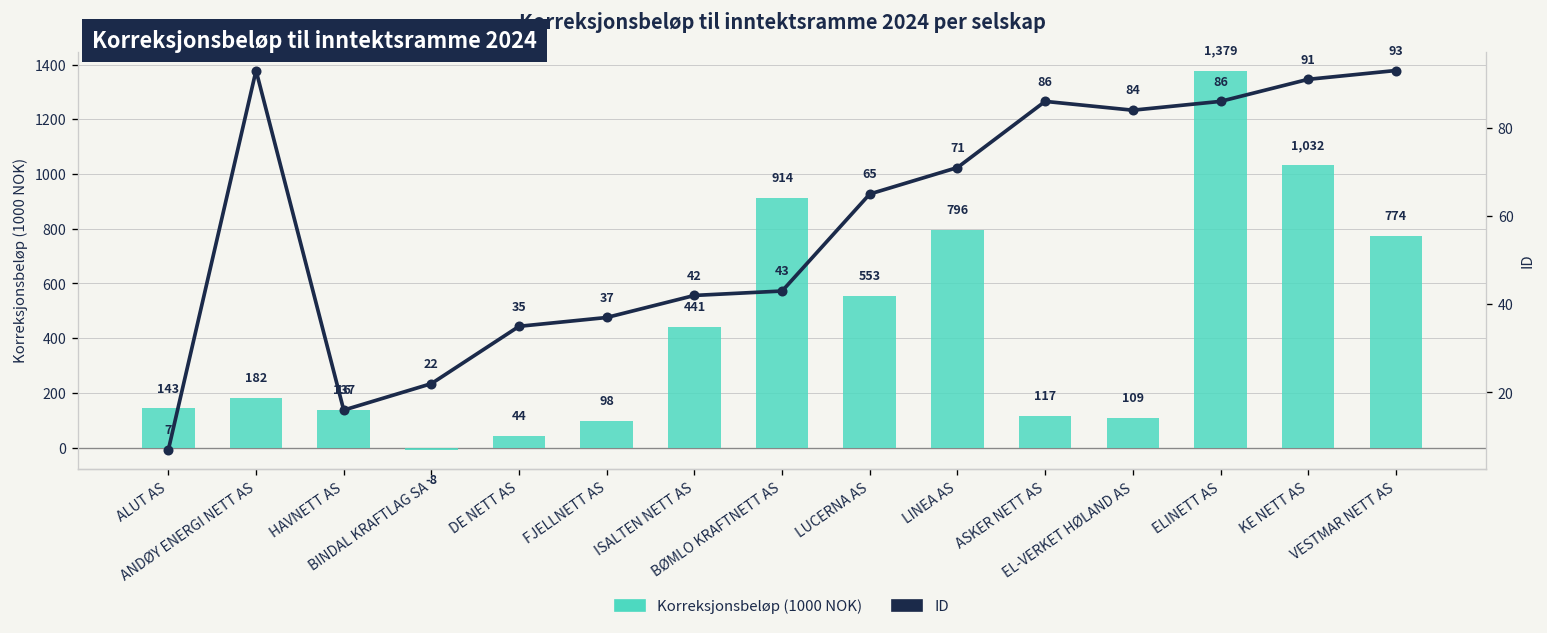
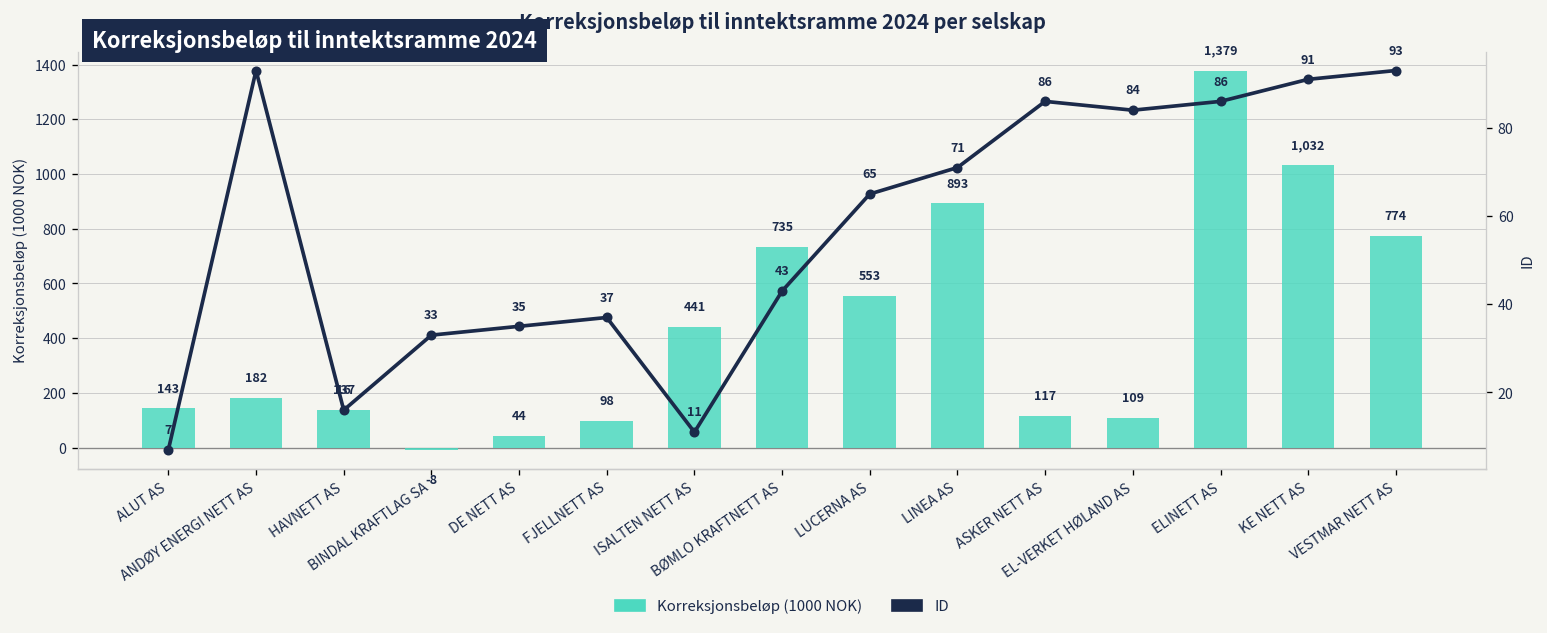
  {
    "Korreksjonsbeløp (1000 NOK)": {
      "ALUT AS": "143",
      "ANDØY ENERGI NETT AS": "182",
      "BINDAL KRAFTLAG SA": "-8",
      "DE NETT AS": "44",
      "FJELLNETT AS": "98",
      "ISALTEN NETT AS": "441",
-     "BØMLO KRAFTNETT AS": "914",
+     "BØMLO KRAFTNETT AS": "735",
      "LUCERNA AS": "553",
-     "LINEA AS": "796",
+     "LINEA AS": "893",
      "ASKER NETT AS": "117",
      "EL-VERKET HØLAND AS": "109",
      "ELINETT AS": "1,379",
      "KE NETT AS": "1,032",
      "VESTMAR NETT AS": "774"
    },
    "ID": {
      "ALUT AS": "7",
-     "BINDAL KRAFTLAG SA": "22",
+     "BINDAL KRAFTLAG SA": "33",
      "DE NETT AS": "35",
      "FJELLNETT AS": "37",
-     "ISALTEN NETT AS": "42",
+     "ISALTEN NETT AS": "11",
      "BØMLO KRAFTNETT AS": "43",
      "LUCERNA AS": "65",
      "LINEA AS": "71",
      "ASKER NETT AS": "86",
      "EL-VERKET HØLAND AS": "84",
      "ELINETT AS": "86",
      "KE NETT AS": "91",
      "VESTMAR NETT AS": "93"
    }
  }
